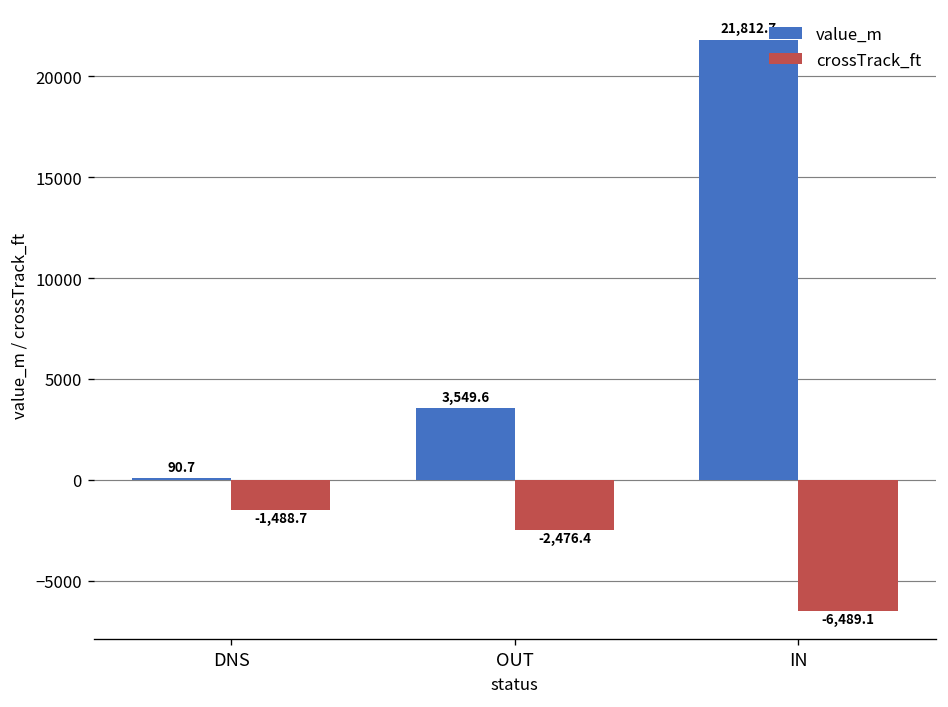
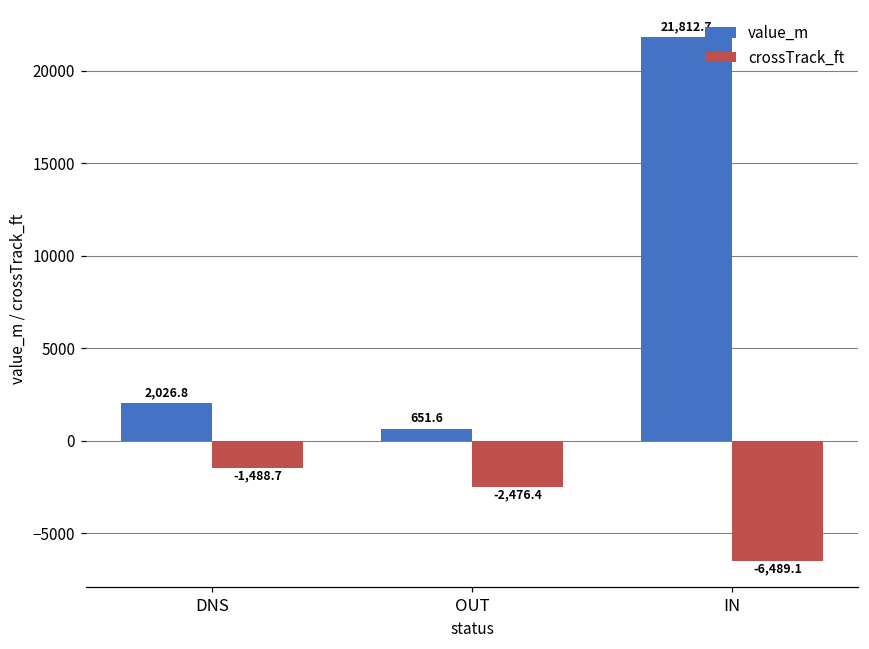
  {
    "value_m": {
-     "DNS": "90.7",
-     "OUT": "3,549.6",
+     "DNS": "2,026.8",
+     "OUT": "651.6",
      "IN": "21,812.7"
    },
    "crossTrack_ft": {
      "DNS": "-1,488.7",
      "OUT": "-2,476.4",
      "IN": "-6,489.1"
    }
  }
